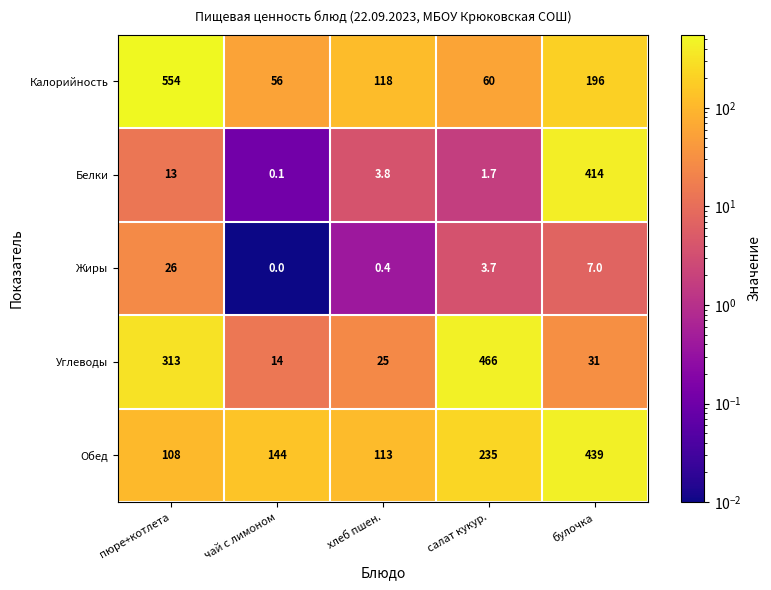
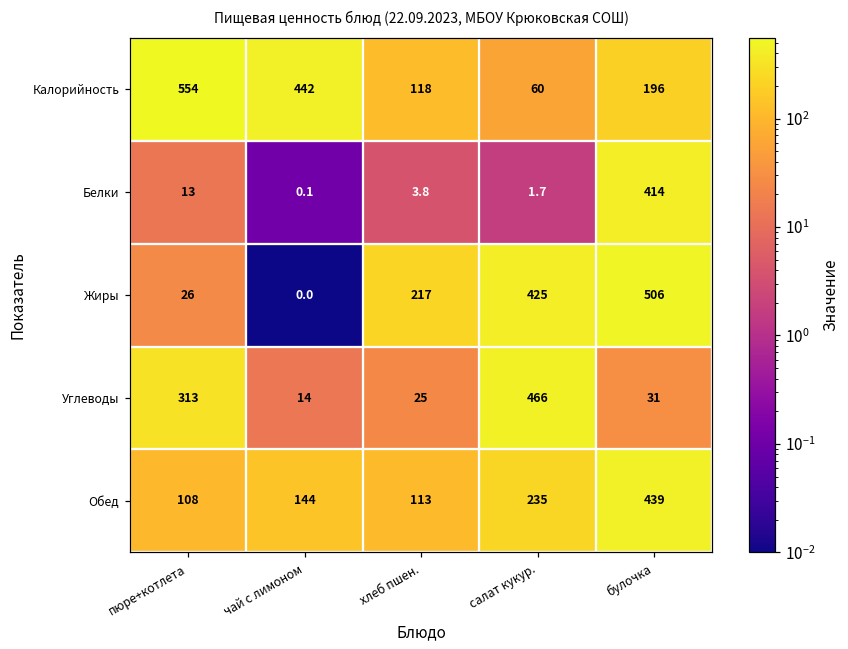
  {
    "Калорийность": {
      "пюре+котлета": 554,
-     "чай с лимоном": 56,
+     "чай с лимоном": 442,
      "хлеб пшен.": 118,
      "салат кукур.": 60,
      "булочка": 196
    },
    "Белки": {
      "пюре+котлета": 13,
      "чай с лимоном": 0.1,
      "хлеб пшен.": 3.8,
      "салат кукур.": 1.7,
      "булочка": 414
    },
    "Жиры": {
      "пюре+котлета": 26,
      "чай с лимоном": 0.0,
-     "хлеб пшен.": 0.4,
-     "салат кукур.": 3.7,
-     "булочка": 7.0
+     "хлеб пшен.": 217,
+     "салат кукур.": 425,
+     "булочка": 506
    },
    "Углеводы": {
      "пюре+котлета": 313,
      "чай с лимоном": 14,
      "хлеб пшен.": 25,
      "салат кукур.": 466,
      "булочка": 31
    },
    "Обед": {
      "пюре+котлета": 108,
      "чай с лимоном": 144,
      "хлеб пшен.": 113,
      "салат кукур.": 235,
      "булочка": 439
    }
  }
